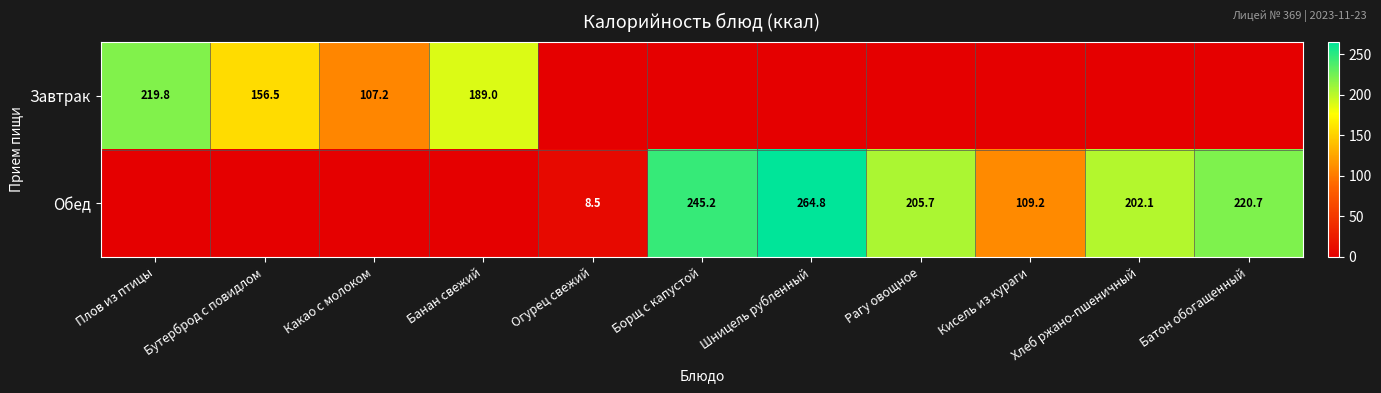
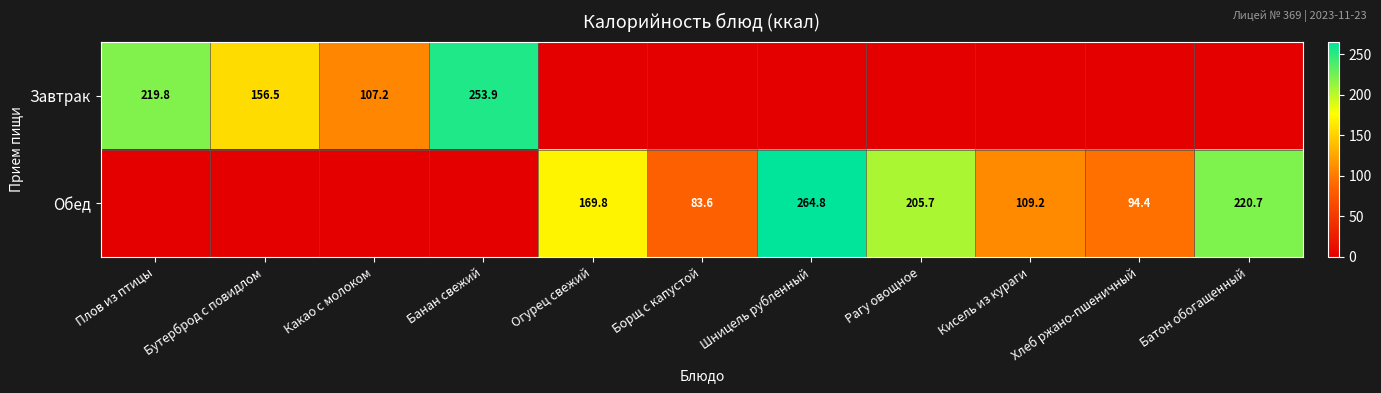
  {
    "Завтрак": {
      "Плов из птицы": 219.8,
      "Бутерброд с повидлом": 156.5,
      "Какао с молоком": 107.2,
-     "Банан свежий": 189.0
+     "Банан свежий": 253.9
    },
    "Обед": {
-     "Огурец свежий": 8.5,
-     "Борщ с капустой": 245.2,
+     "Огурец свежий": 169.8,
+     "Борщ с капустой": 83.6,
      "Шницель рубленный": 264.8,
      "Рагу овощное": 205.7,
      "Кисель из кураги": 109.2,
-     "Хлеб ржано-пшеничный": 202.1,
+     "Хлеб ржано-пшеничный": 94.4,
      "Батон обогащенный": 220.7
    }
  }
